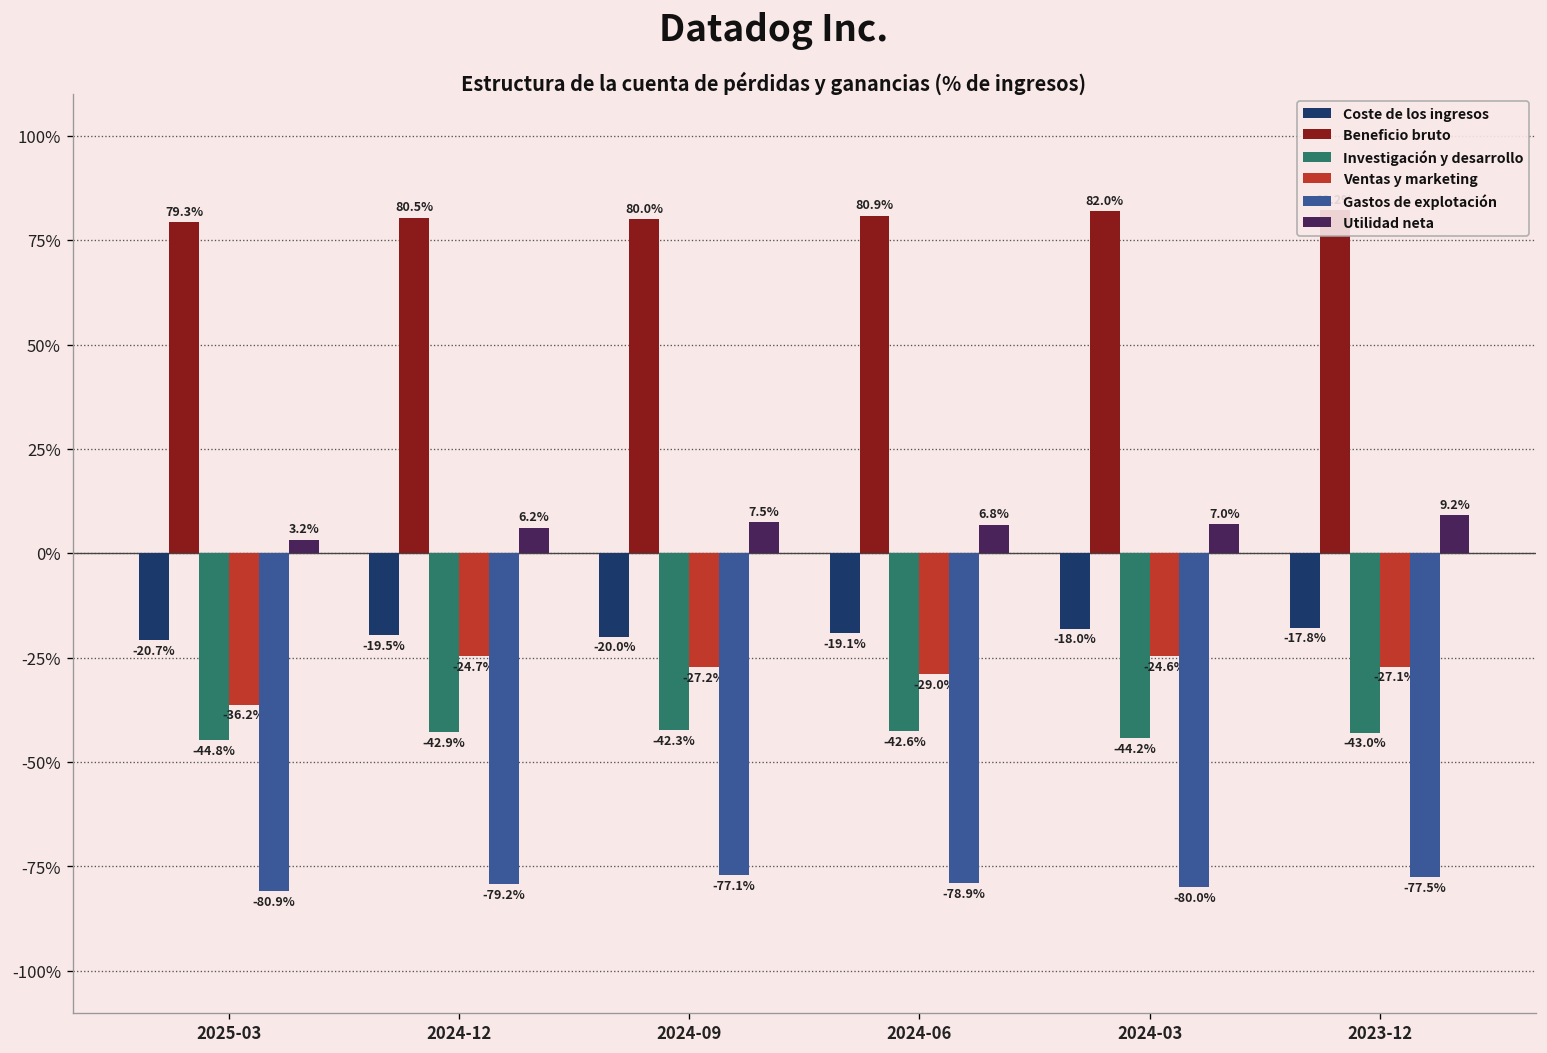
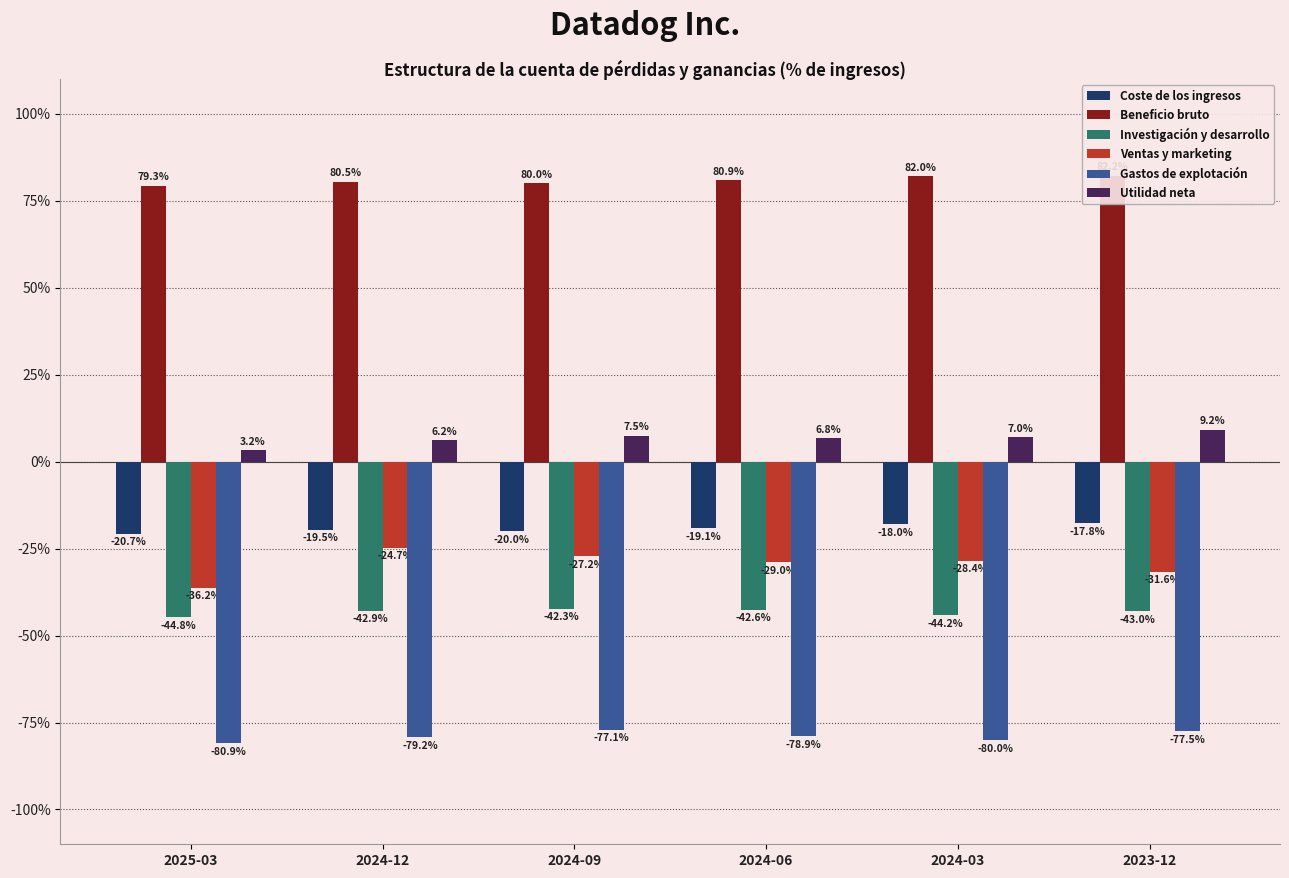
  {
    "Beneficio bruto": {
      "2025-03": "79.3%",
      "2024-12": "80.5%",
      "2024-09": "80.0%",
      "2024-06": "80.9%",
      "2024-03": "82.0%"
    },
    "Ventas y marketing": {
      "2025-03": "-36.2%",
      "2024-12": "-24.7%",
      "2024-09": "-27.2%",
      "2024-06": "-29.0%",
-     "2024-03": "-24.6%",
-     "2023-12": "-27.1%"
+     "2024-03": "-28.4%",
+     "2023-12": "-31.6%"
    }
  }
